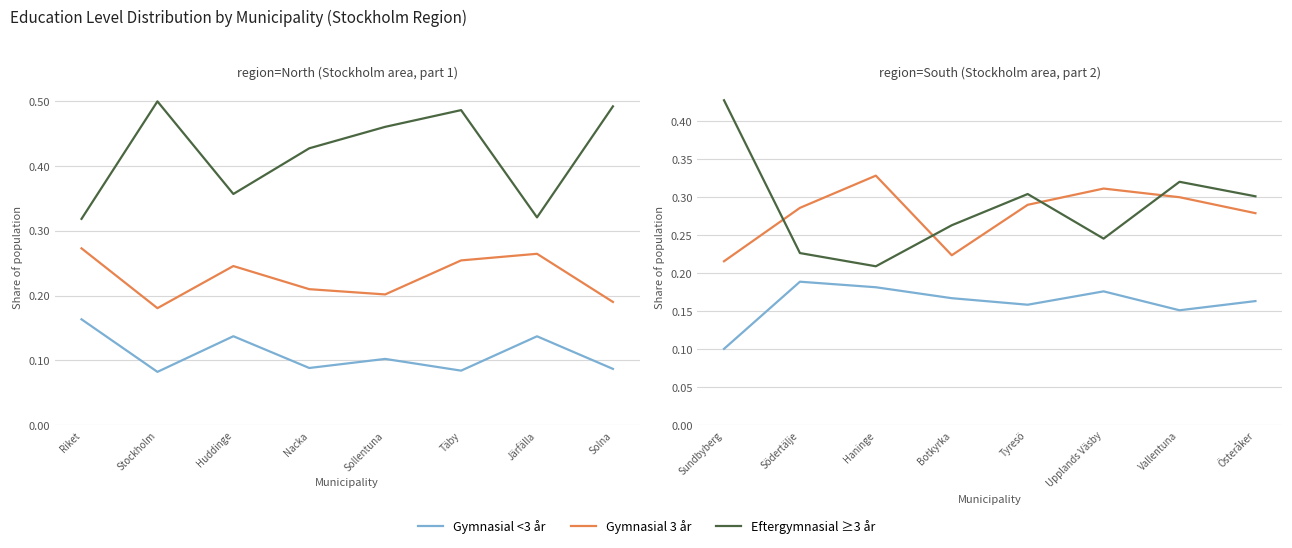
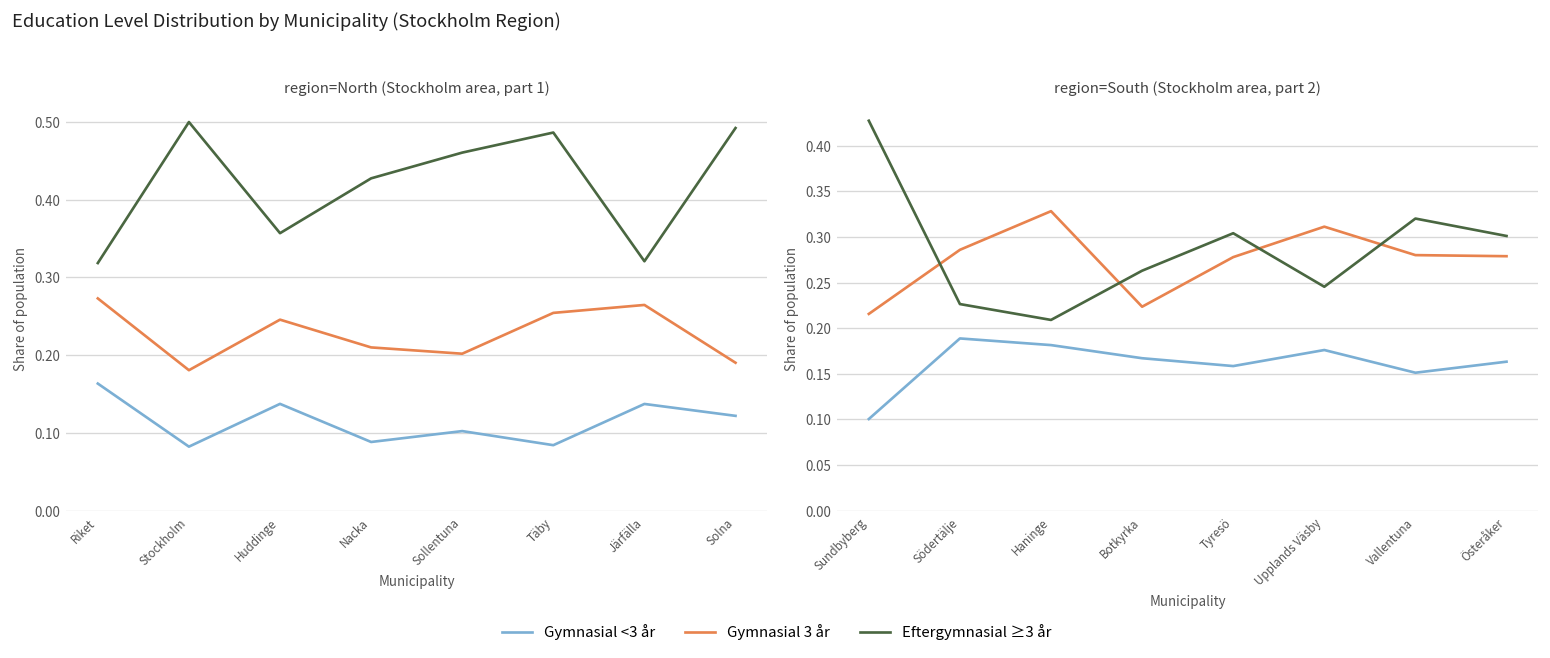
  {
    "region=North (Stockholm area, part 1)": {
      "Gymnasial <3 år": {
        "Riket": 0.16,
        "Stockholm": 0.08,
        "Huddinge": 0.14,
        "Nacka": 0.09,
        "Sollentuna": 0.10,
        "Täby": 0.08,
        "Järfälla": 0.14,
-       "Solna": 0.09
+       "Solna": 0.12
      },
      "Gymnasial 3 år": {
        "Riket": 0.27,
        "Stockholm": 0.18,
        "Huddinge": 0.25,
        "Nacka": 0.21,
        "Sollentuna": 0.20,
        "Täby": 0.25,
        "Järfälla": 0.26,
        "Solna": 0.19
      },
      "Eftergymnasial ≥3 år": {
        "Riket": 0.32,
        "Stockholm": 0.50,
        "Huddinge": 0.36,
        "Nacka": 0.43,
        "Sollentuna": 0.46,
        "Täby": 0.49,
        "Järfälla": 0.32,
        "Solna": 0.49
      }
    },
    "region=South (Stockholm area, part 2)": {
      "Gymnasial <3 år": {
        "Sundbyberg": 0.10,
        "Södertälje": 0.19,
        "Haninge": 0.18,
        "Botkyrka": 0.17,
        "Tyresö": 0.16,
        "Upplands Väsby": 0.18,
        "Vallentuna": 0.15,
        "Österåker": 0.16
      },
      "Gymnasial 3 år": {
        "Sundbyberg": 0.22,
        "Södertälje": 0.29,
        "Haninge": 0.33,
        "Botkyrka": 0.22,
-       "Tyresö": 0.29,
+       "Tyresö": 0.28,
        "Upplands Väsby": 0.31,
-       "Vallentuna": 0.30,
+       "Vallentuna": 0.28,
        "Österåker": 0.28
      },
      "Eftergymnasial ≥3 år": {
        "Sundbyberg": 0.43,
        "Södertälje": 0.23,
        "Haninge": 0.21,
        "Botkyrka": 0.26,
        "Tyresö": 0.30,
        "Upplands Väsby": 0.25,
        "Vallentuna": 0.32,
        "Österåker": 0.30
      }
    }
  }
